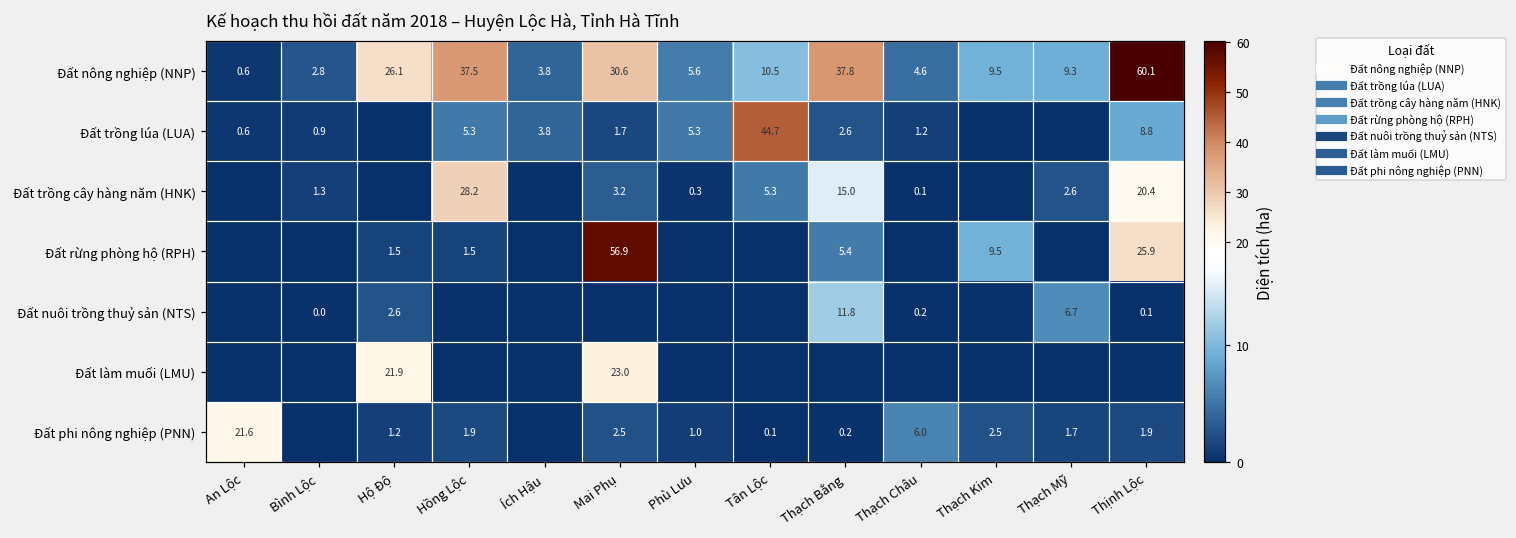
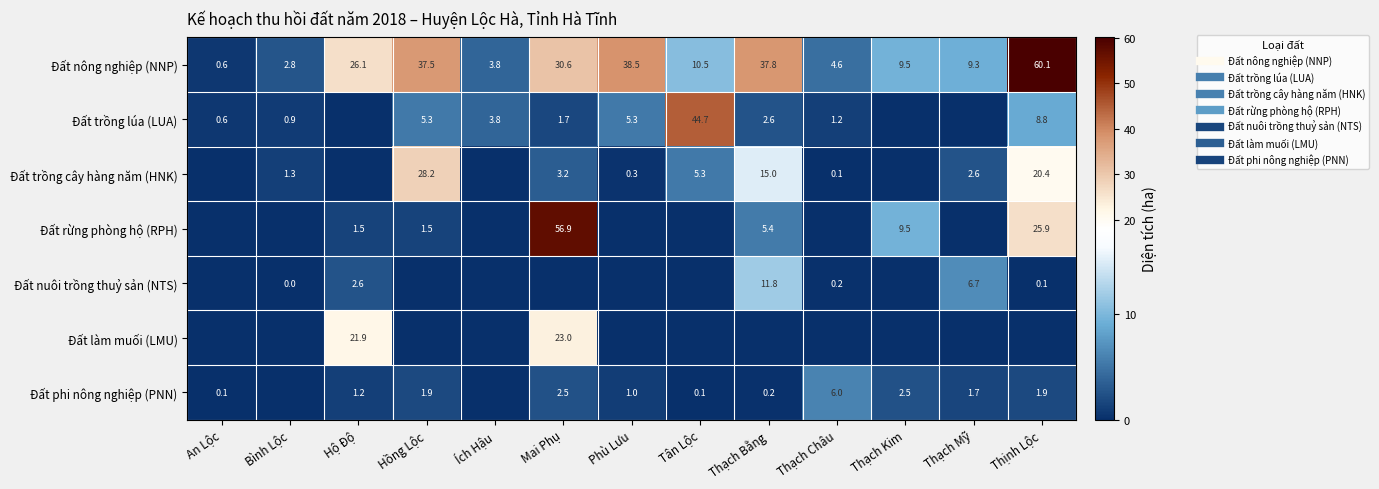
  {
    "Đất nông nghiệp (NNP)": {
      "An Lộc": 0.6,
      "Bình Lộc": 2.8,
      "Hộ Độ": 26.1,
      "Hồng Lộc": 37.5,
      "Ích Hậu": 3.8,
      "Mai Phụ": 30.6,
-     "Phù Lưu": 5.6,
+     "Phù Lưu": 38.5,
      "Tân Lộc": 10.5,
      "Thạch Bằng": 37.8,
      "Thạch Châu": 4.6,
      "Thạch Kim": 9.5,
      "Thạch Mỹ": 9.3,
      "Thịnh Lộc": 60.1
    },
    "Đất trồng lúa (LUA)": {
      "An Lộc": 0.6,
      "Bình Lộc": 0.9,
      "Hồng Lộc": 5.3,
      "Ích Hậu": 3.8,
      "Mai Phụ": 1.7,
      "Phù Lưu": 5.3,
      "Tân Lộc": 44.7,
      "Thạch Bằng": 2.6,
      "Thạch Châu": 1.2,
      "Thịnh Lộc": 8.8
    },
    "Đất trồng cây hàng năm (HNK)": {
      "Bình Lộc": 1.3,
      "Hồng Lộc": 28.2,
      "Mai Phụ": 3.2,
      "Phù Lưu": 0.3,
      "Tân Lộc": 5.3,
      "Thạch Bằng": 15.0,
      "Thạch Châu": 0.1,
      "Thạch Mỹ": 2.6,
      "Thịnh Lộc": 20.4
    },
    "Đất rừng phòng hộ (RPH)": {
      "Hộ Độ": 1.5,
      "Hồng Lộc": 1.5,
      "Mai Phụ": 56.9,
      "Thạch Bằng": 5.4,
      "Thạch Kim": 9.5,
      "Thịnh Lộc": 25.9
    },
    "Đất nuôi trồng thuỷ sản (NTS)": {
      "Bình Lộc": 0.0,
      "Hộ Độ": 2.6,
      "Thạch Bằng": 11.8,
      "Thạch Châu": 0.2,
      "Thạch Mỹ": 6.7,
      "Thịnh Lộc": 0.1
    },
    "Đất làm muối (LMU)": {
      "Hộ Độ": 21.9,
      "Mai Phụ": 23.0
    },
    "Đất phi nông nghiệp (PNN)": {
-     "An Lộc": 21.6,
+     "An Lộc": 0.1,
      "Hộ Độ": 1.2,
      "Hồng Lộc": 1.9,
      "Mai Phụ": 2.5,
      "Phù Lưu": 1.0,
      "Tân Lộc": 0.1,
      "Thạch Bằng": 0.2,
      "Thạch Châu": 6.0,
      "Thạch Kim": 2.5,
      "Thạch Mỹ": 1.7,
      "Thịnh Lộc": 1.9
    }
  }
